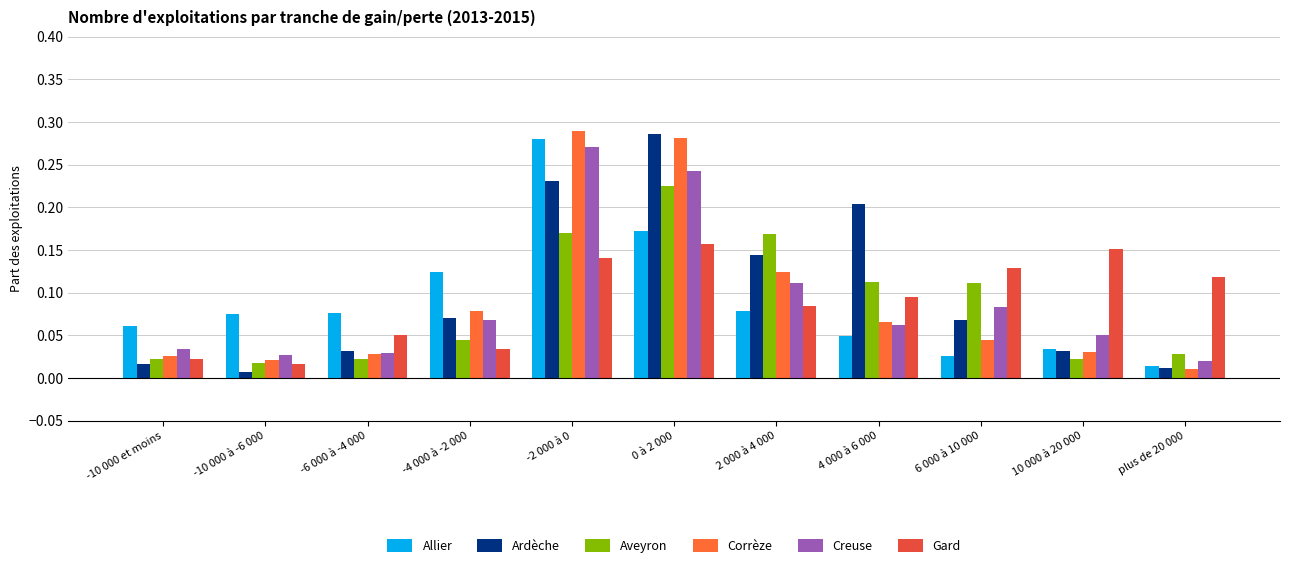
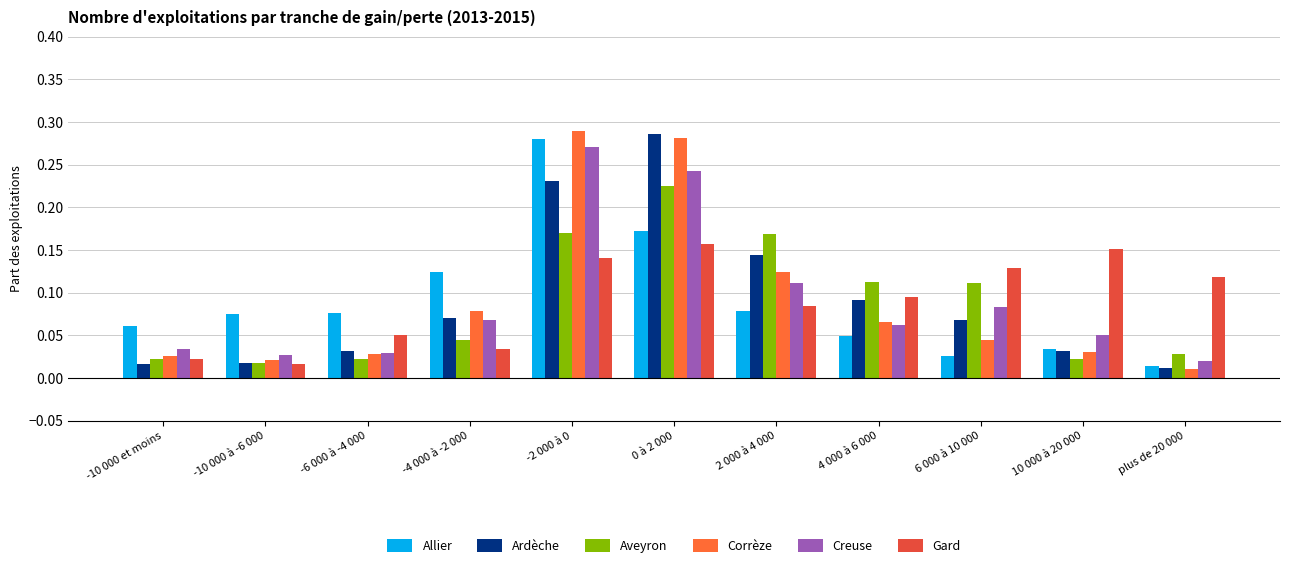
  {
    "Allier": {
      "-10 000 et moins": 0.06,
      "-10 000 à -6 000": 0.07,
      "-6 000 à -4 000": 0.08,
      "-4 000 à -2 000": 0.12,
      "-2 000 à 0": 0.28,
      "0 à 2 000": 0.17,
      "2 000 à 4 000": 0.08,
      "4 000 à 6 000": 0.05,
      "6 000 à 10 000": 0.03,
      "10 000 à 20 000": 0.03,
      "plus de 20 000": 0.01
    },
    "Ardèche": {
      "-10 000 et moins": 0.02,
-     "-10 000 à -6 000": 0.01,
+     "-10 000 à -6 000": 0.02,
      "-6 000 à -4 000": 0.03,
      "-4 000 à -2 000": 0.07,
      "-2 000 à 0": 0.23,
      "0 à 2 000": 0.29,
      "2 000 à 4 000": 0.14,
-     "4 000 à 6 000": 0.20,
+     "4 000 à 6 000": 0.09,
      "6 000 à 10 000": 0.07,
      "10 000 à 20 000": 0.03,
      "plus de 20 000": 0.01
    },
    "Aveyron": {
      "-10 000 et moins": 0.02,
      "-10 000 à -6 000": 0.02,
      "-6 000 à -4 000": 0.02,
      "-4 000 à -2 000": 0.04,
      "-2 000 à 0": 0.17,
      "0 à 2 000": 0.23,
      "2 000 à 4 000": 0.17,
      "4 000 à 6 000": 0.11,
      "6 000 à 10 000": 0.11,
      "10 000 à 20 000": 0.02,
      "plus de 20 000": 0.03
    },
    "Creuse": {
      "-10 000 et moins": 0.03,
      "-10 000 à -6 000": 0.03,
      "-6 000 à -4 000": 0.03,
      "-4 000 à -2 000": 0.07,
      "-2 000 à 0": 0.27,
      "0 à 2 000": 0.24,
      "2 000 à 4 000": 0.11,
      "4 000 à 6 000": 0.06,
      "6 000 à 10 000": 0.08,
      "10 000 à 20 000": 0.05,
      "plus de 20 000": 0.02
    }
  }
